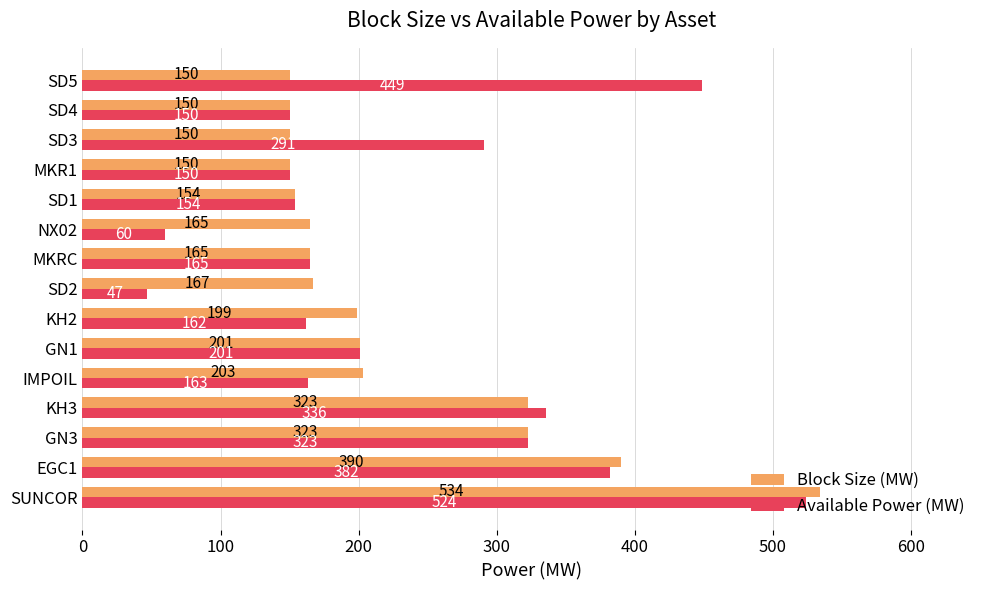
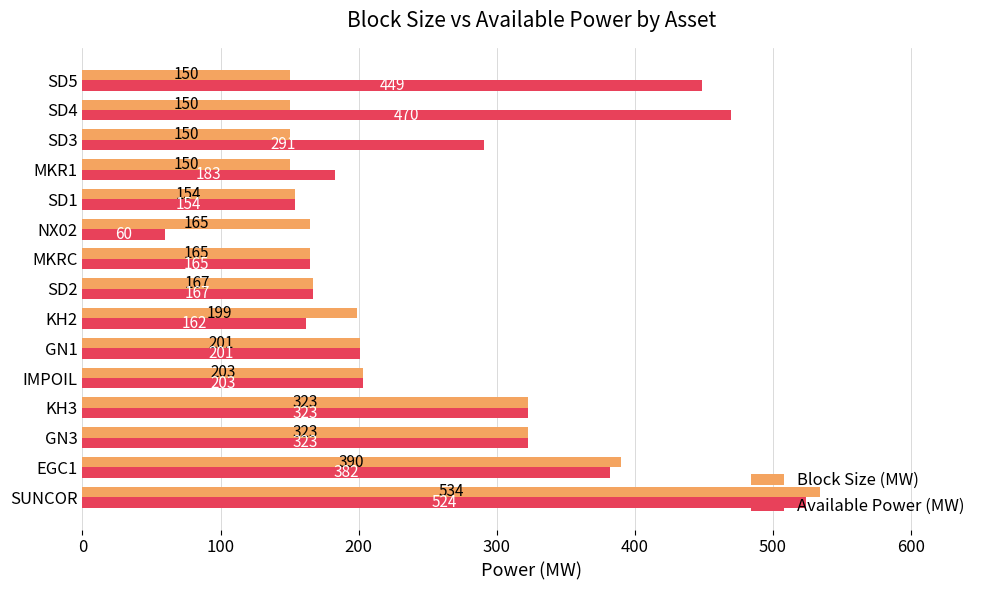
  {
    "Block Size (MW)": {
      "SD5": 150,
      "SD3": 150,
      "NX02": 165,
      "SD2": 167,
      "KH2": 199,
      "IMPOIL": 203
    },
    "Available Power (MW)": {
      "SD5": 449,
-     "SD4": 150,
+     "SD4": 470,
      "SD3": 291,
-     "MKR1": 150,
+     "MKR1": 183,
      "NX02": 60,
-     "SD2": 47,
+     "SD2": 167,
      "KH2": 162,
-     "IMPOIL": 163,
-     "KH3": 336
+     "IMPOIL": 203,
+     "KH3": 323
    }
  }
